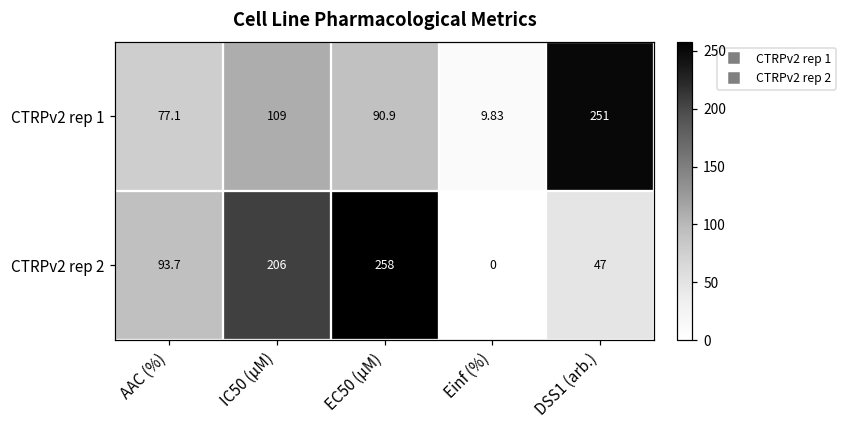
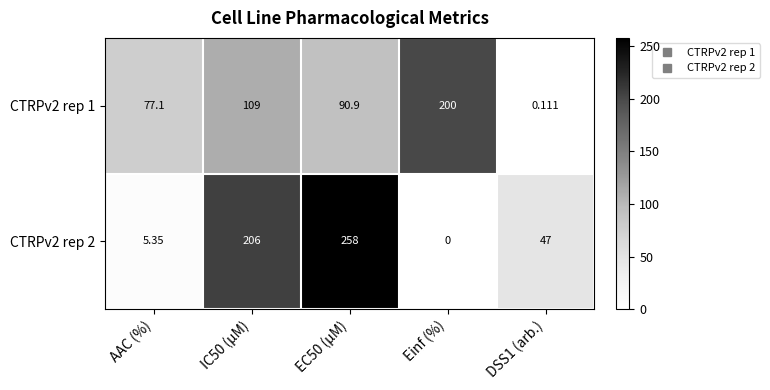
  {
    "CTRPv2 rep 1": {
      "AAC (%)": 77.1,
      "IC50 (µM)": 109,
      "EC50 (µM)": 90.9,
-     "Einf (%)": 9.83,
-     "DSS1 (arb.)": 251
+     "Einf (%)": 200,
+     "DSS1 (arb.)": 0.111
    },
    "CTRPv2 rep 2": {
-     "AAC (%)": 93.7,
+     "AAC (%)": 5.35,
      "IC50 (µM)": 206,
      "EC50 (µM)": 258,
      "Einf (%)": 0,
      "DSS1 (arb.)": 47
    }
  }
